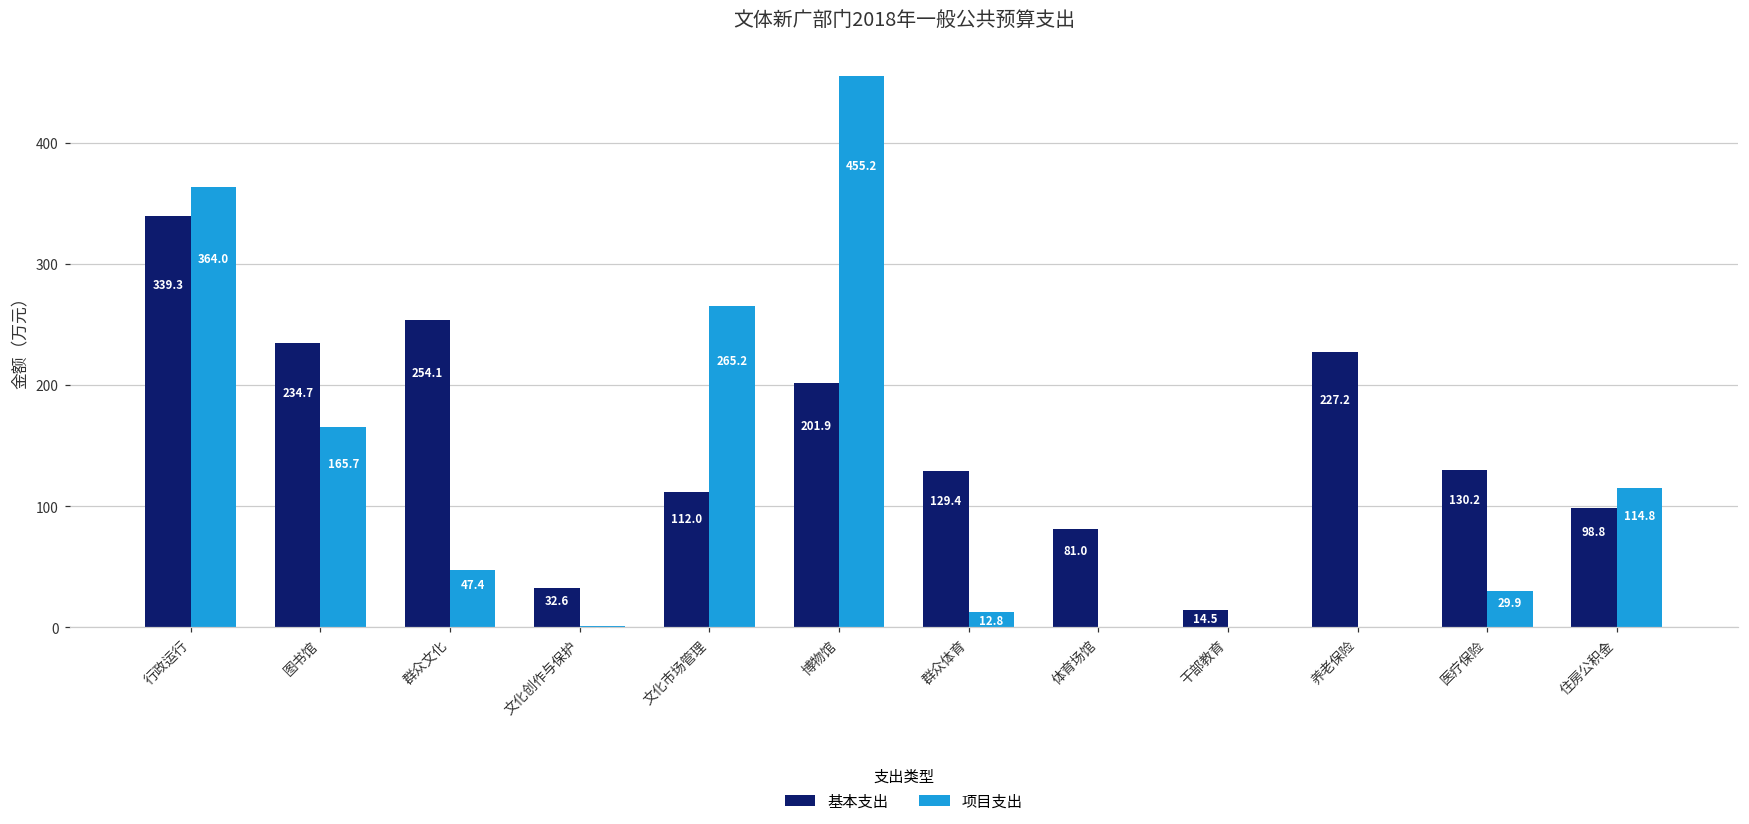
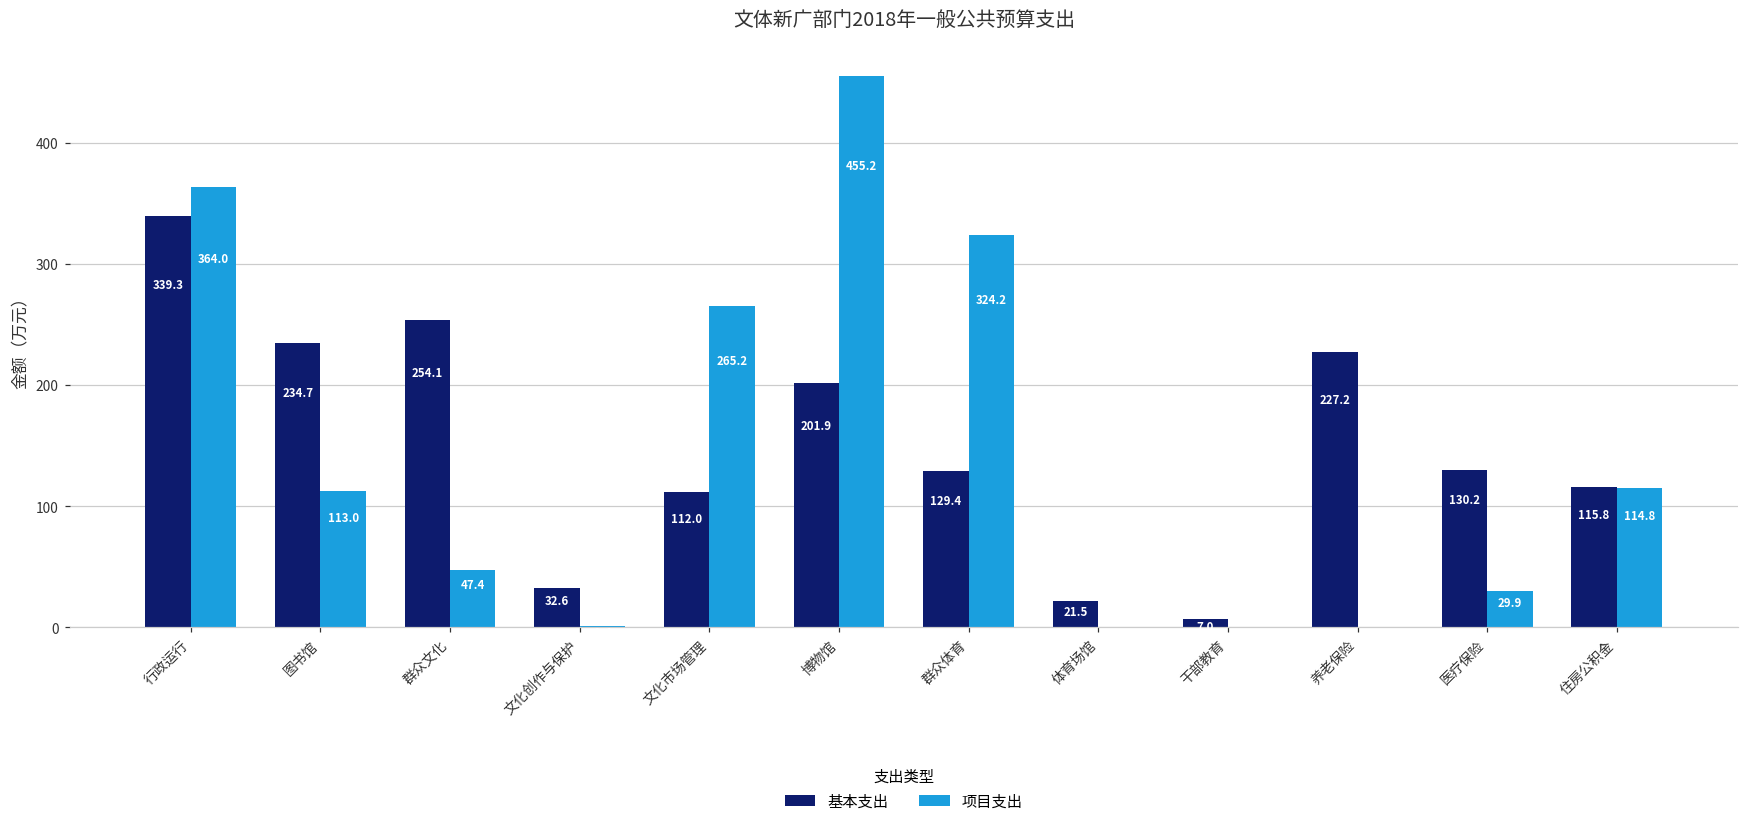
  {
    "基本支出": {
      "行政运行": 339.3,
      "图书馆": 234.7,
      "群众文化": 254.1,
      "文化创作与保护": 32.6,
      "文化市场管理": 112.0,
      "博物馆": 201.9,
      "群众体育": 129.4,
-     "体育场馆": 81.0,
-     "干部教育": 14.5,
+     "体育场馆": 21.5,
+     "干部教育": 7.0,
      "养老保险": 227.2,
      "医疗保险": 130.2,
-     "住房公积金": 98.8
+     "住房公积金": 115.8
    },
    "项目支出": {
      "行政运行": 364.0,
-     "图书馆": 165.7,
+     "图书馆": 113.0,
      "群众文化": 47.4,
      "文化市场管理": 265.2,
      "博物馆": 455.2,
-     "群众体育": 12.8,
+     "群众体育": 324.2,
      "医疗保险": 29.9,
      "住房公积金": 114.8
    }
  }
